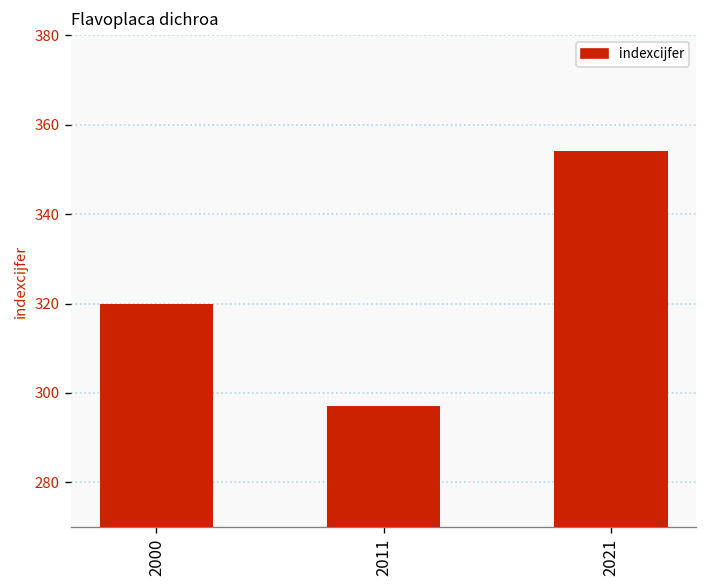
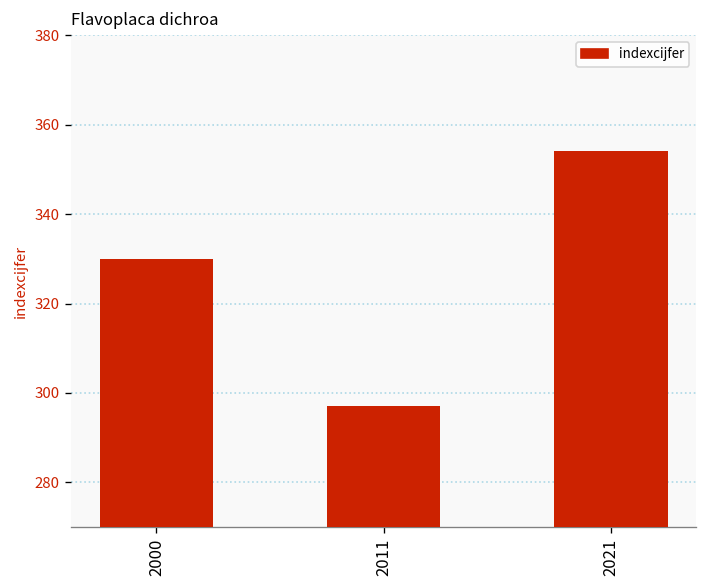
  {
-   "2000": 320,
+   "2000": 330,
    "2011": 297,
    "2021": 354
  }
